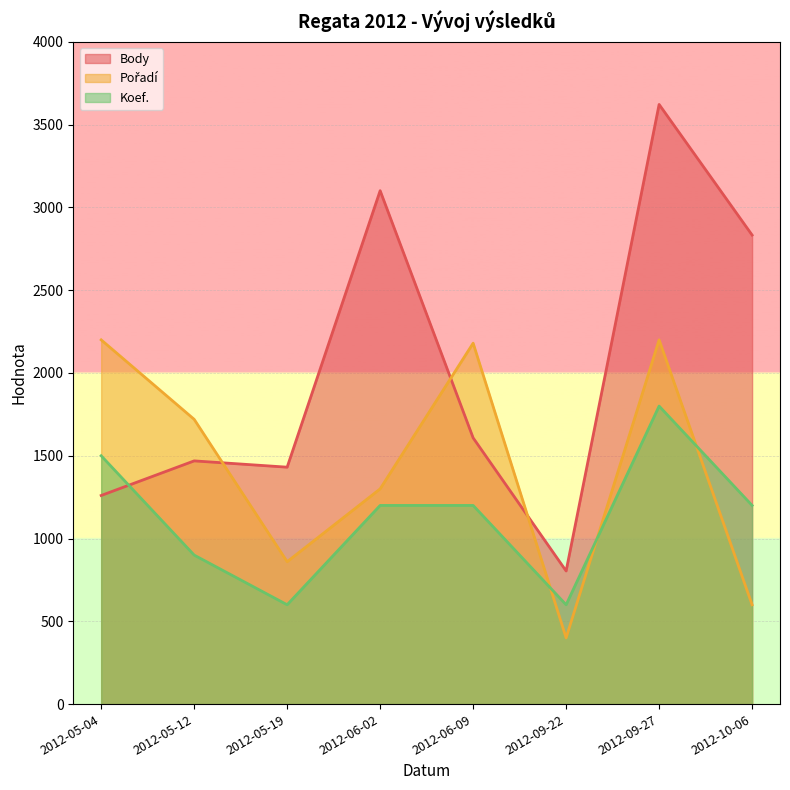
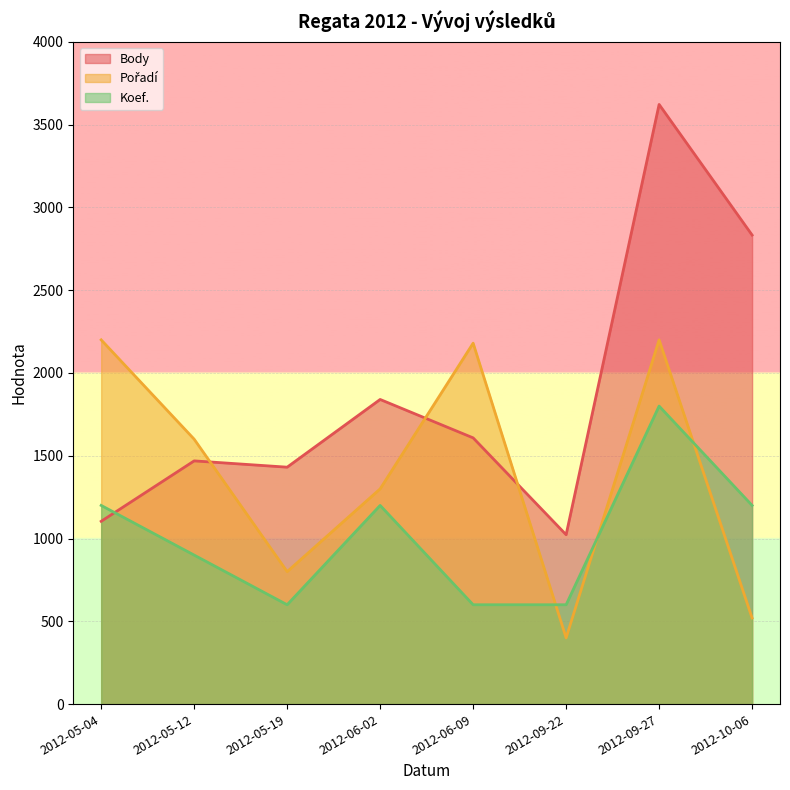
  {
    "Body": {
-     "2012-05-04": 1260,
+     "2012-05-04": 1100,
      "2012-05-12": 1470,
      "2012-05-19": 1430,
-     "2012-06-02": 3100,
+     "2012-06-02": 1840,
      "2012-06-09": 1610,
-     "2012-09-22": 800,
+     "2012-09-22": 1020,
      "2012-09-27": 3620,
      "2012-10-06": 2830
    },
    "Pořadí": {
      "2012-05-04": 2200,
-     "2012-05-12": 1720,
-     "2012-05-19": 860,
+     "2012-05-12": 1600,
+     "2012-05-19": 800,
      "2012-06-02": 1300,
      "2012-06-09": 2180,
      "2012-09-22": 400,
      "2012-09-27": 2200,
-     "2012-10-06": 600
+     "2012-10-06": 520
    },
    "Koef.": {
-     "2012-05-04": 1500,
+     "2012-05-04": 1200,
      "2012-05-12": 900,
      "2012-05-19": 600,
      "2012-06-02": 1200,
-     "2012-06-09": 1200,
+     "2012-06-09": 600,
      "2012-09-22": 600,
      "2012-09-27": 1800,
      "2012-10-06": 1200
    }
  }
